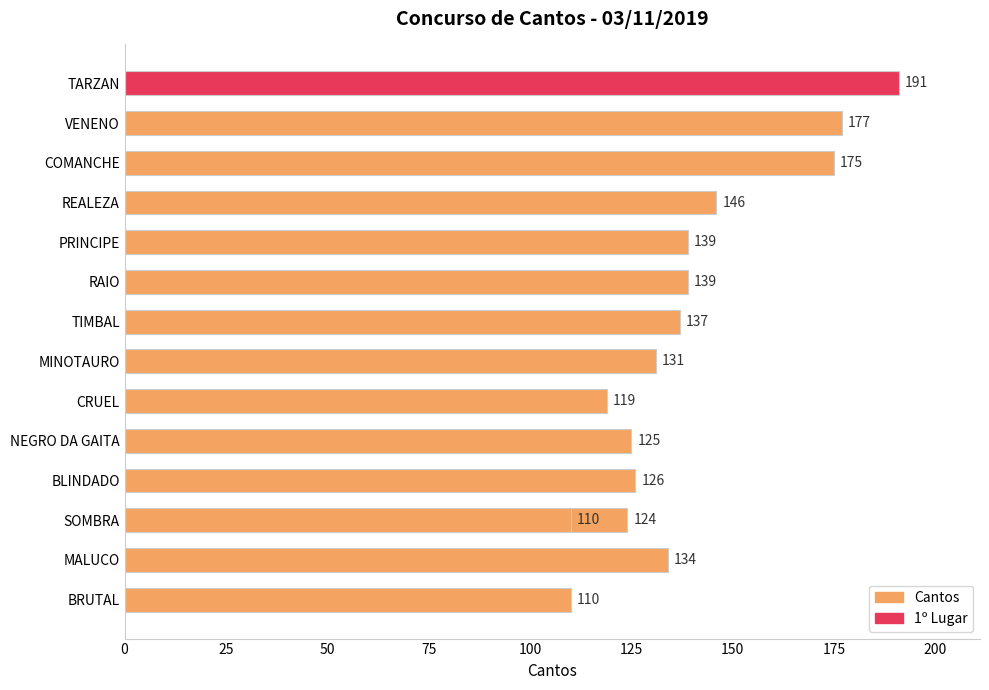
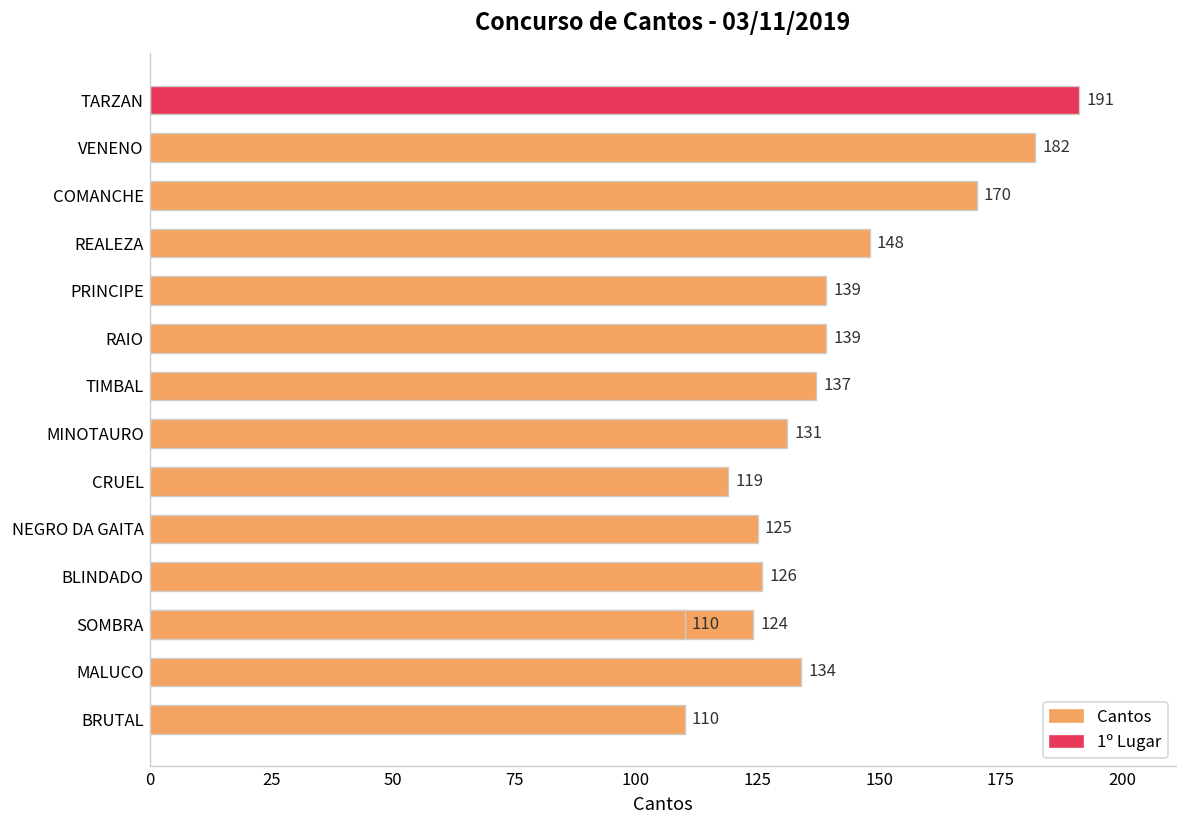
  {
    "TARZAN": 191,
-   "VENENO": 177,
-   "COMANCHE": 175,
-   "REALEZA": 146,
+   "VENENO": 182,
+   "COMANCHE": 170,
+   "REALEZA": 148,
    "PRINCIPE": 139,
    "RAIO": 139,
    "TIMBAL": 137,
    "MINOTAURO": 131,
    "CRUEL": 119,
    "NEGRO DA GAITA": 125,
    "BLINDADO": 126,
    "MALUCO": 134,
    "BRUTAL": 110
  }
